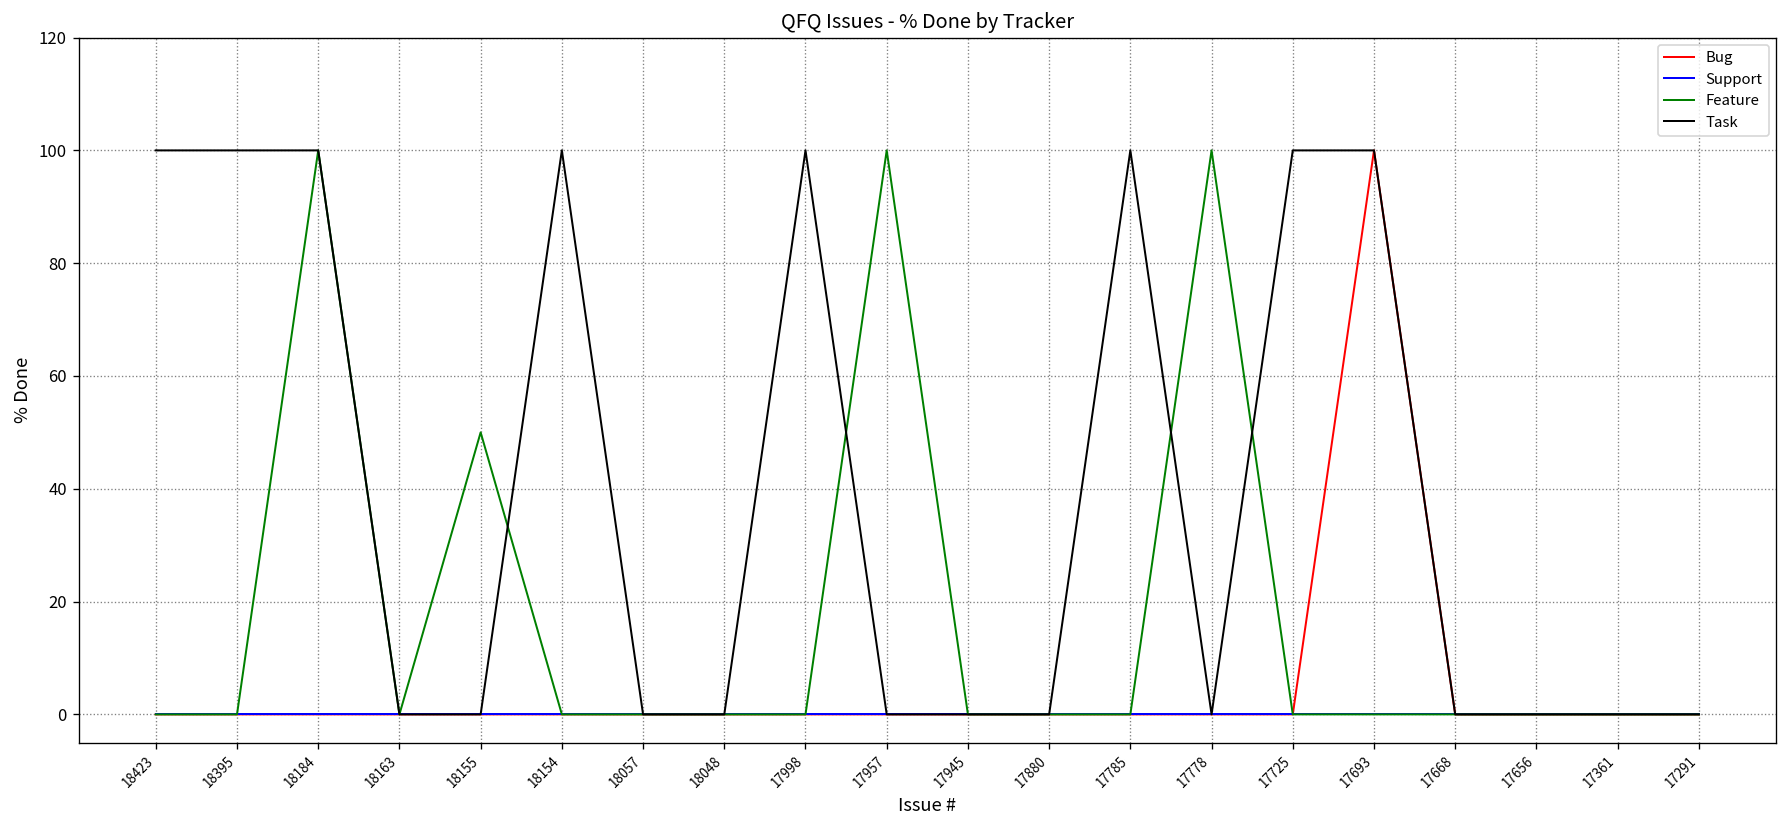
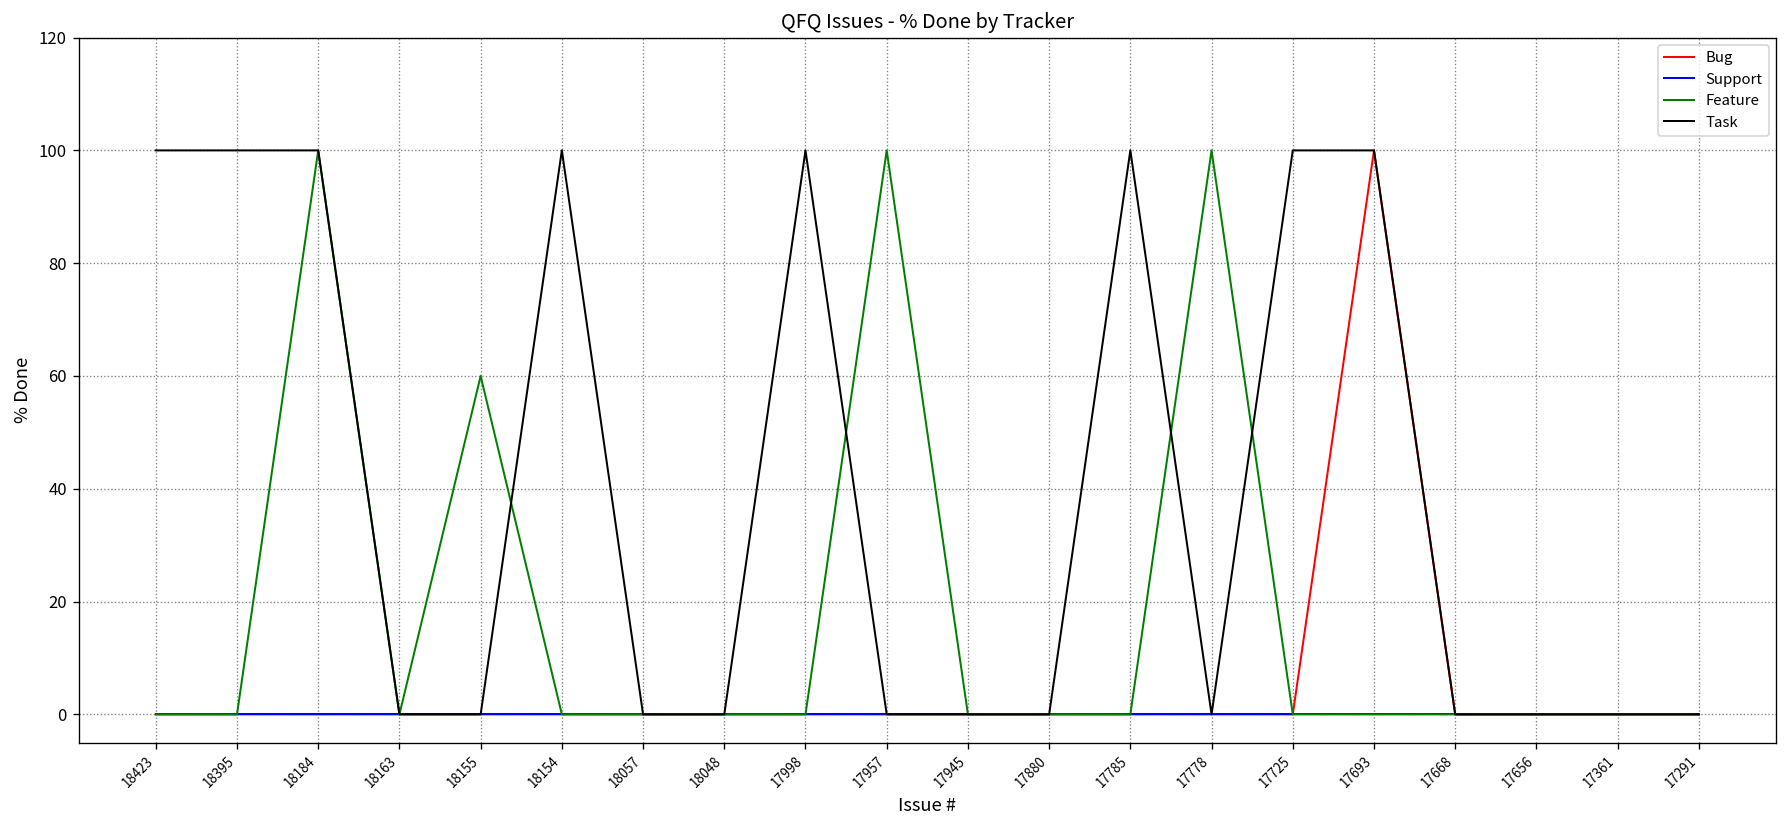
  {
    "Feature": {
-     "18155": 50,
+     "18155": 60,
      "17957": 100,
      "17778": 100
    },
    "Task": {
      "18423": 100,
      "18395": 100,
      "18154": 100,
      "17998": 100,
      "17785": 100,
      "17725": 100
    }
  }
